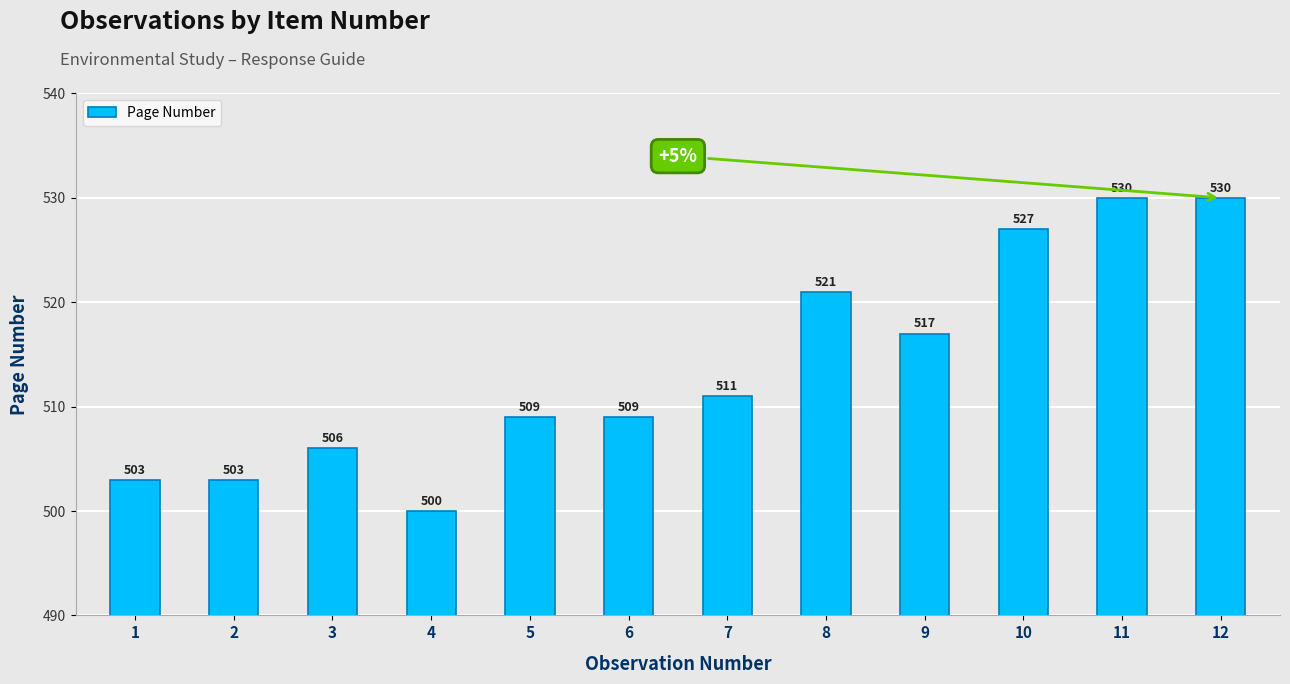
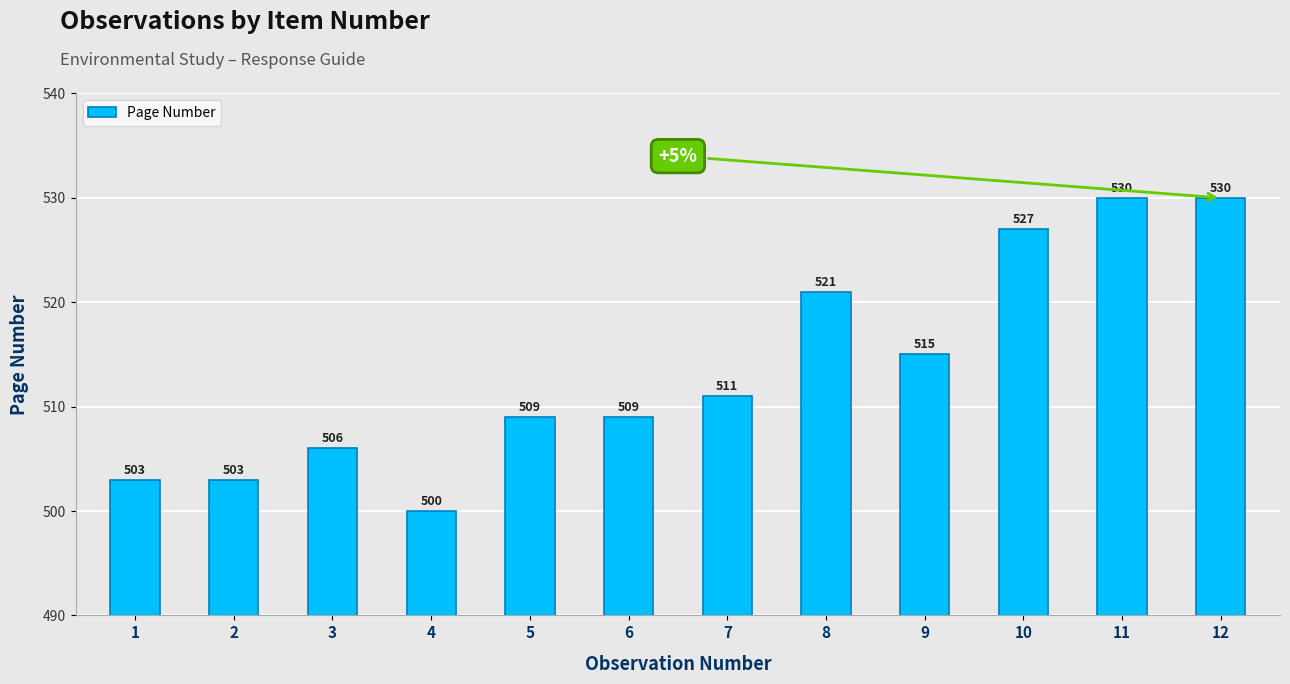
  {
    "1": 503,
    "2": 503,
    "3": 506,
    "4": 500,
    "5": 509,
    "6": 509,
    "7": 511,
    "8": 521,
-   "9": 517,
+   "9": 515,
    "10": 527,
    "11": 530,
    "12": 530
  }
